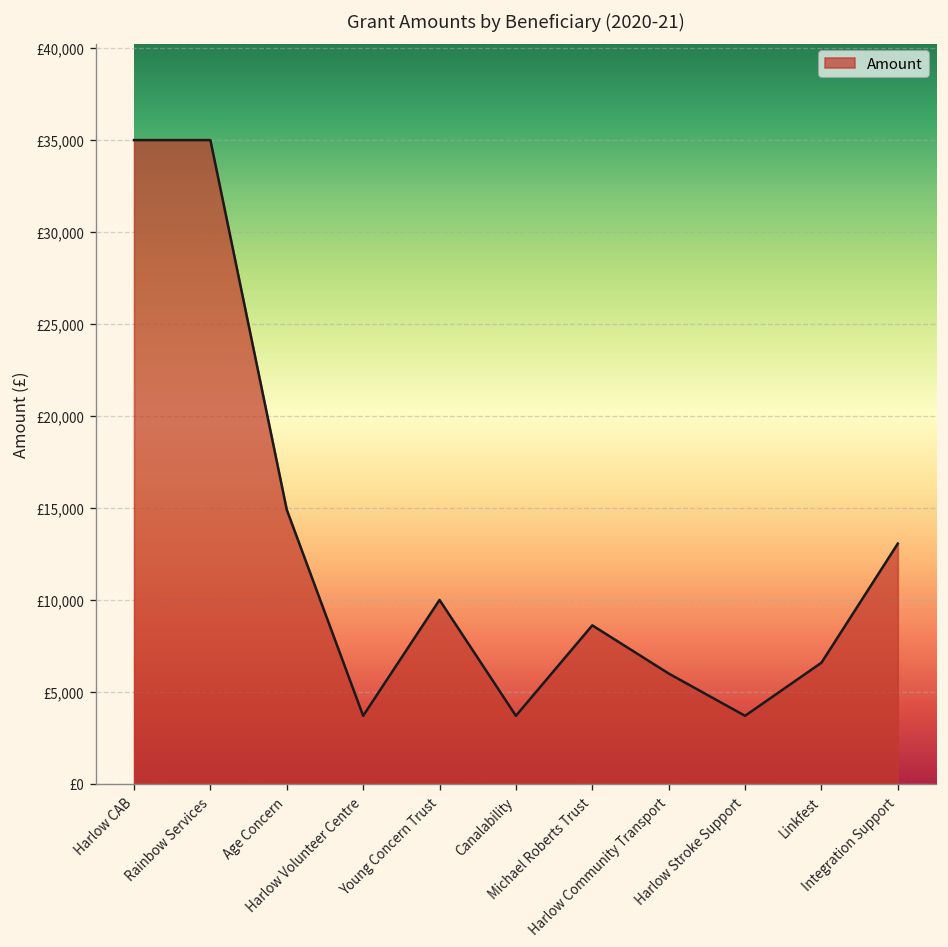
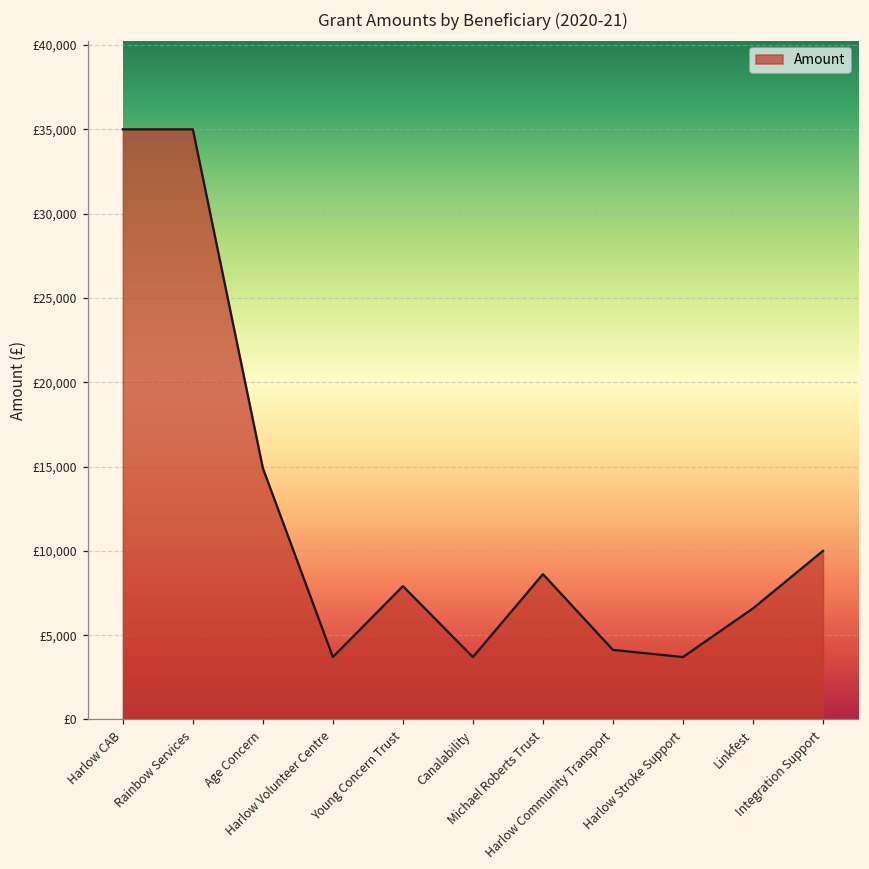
  {
    "Harlow CAB": "£35,000",
    "Rainbow Services": "£35,000",
    "Age Concern": "£14,900",
    "Harlow Volunteer Centre": "£3,700",
-   "Young Concern Trust": "£10,000",
+   "Young Concern Trust": "£7,900",
    "Canalability": "£3,700",
    "Michael Roberts Trust": "£8,600",
-   "Harlow Community Transport": "£6,000",
+   "Harlow Community Transport": "£4,100",
    "Harlow Stroke Support": "£3,700",
    "Linkfest": "£6,600",
-   "Integration Support": "£13,100"
+   "Integration Support": "£10,000"
  }
